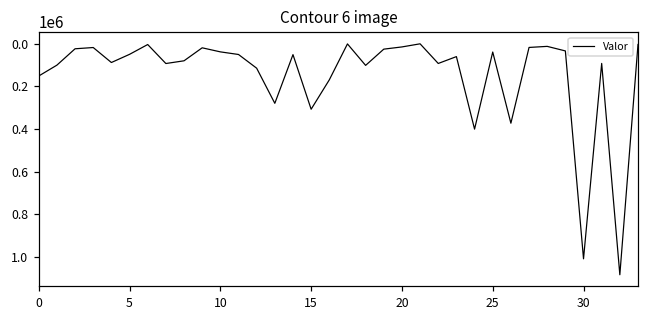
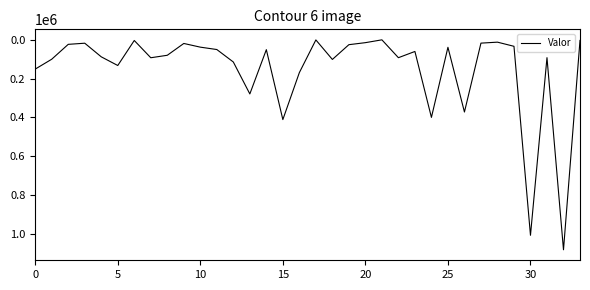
  {
    "0": 150000,
-   "5": 50000,
+   "5": 130000,
    "10": 40000,
-   "15": 310000,
+   "15": 410000,
    "20": 10000,
    "25": 40000,
    "30": 1010000
  }
